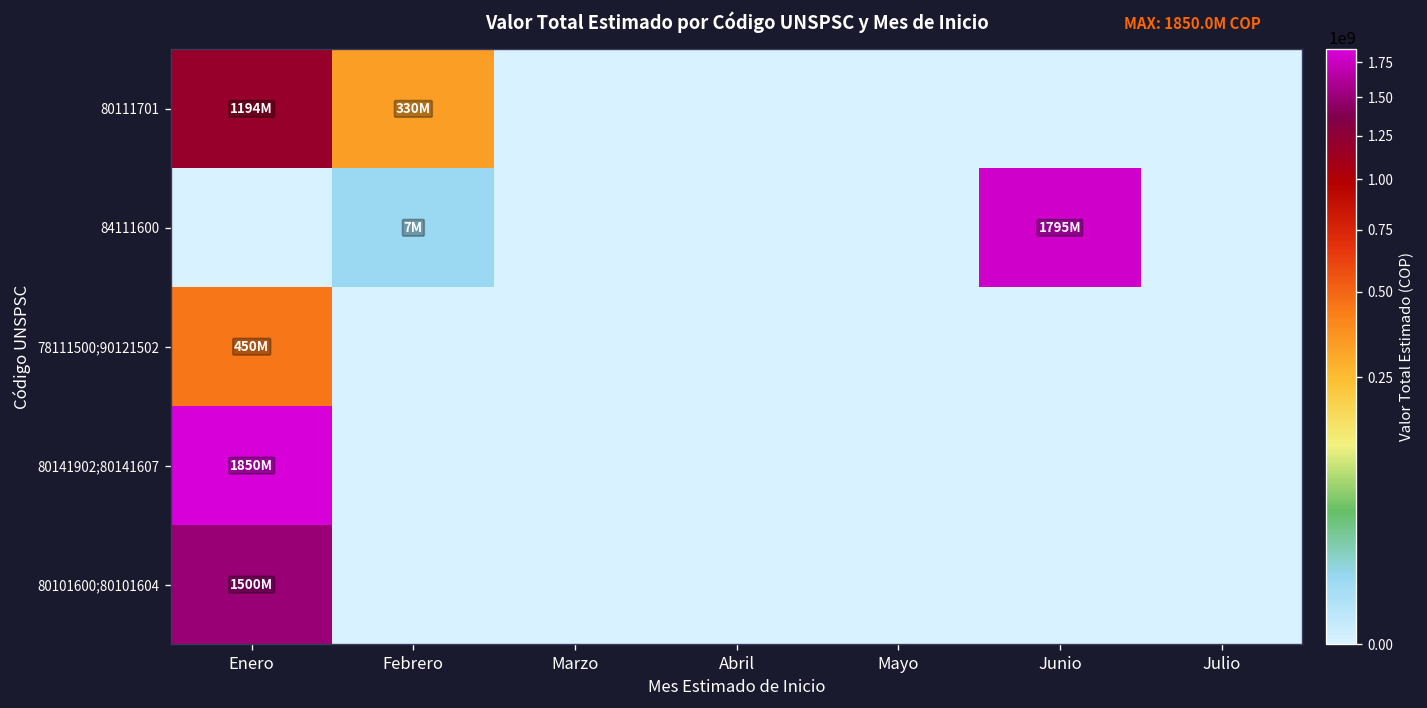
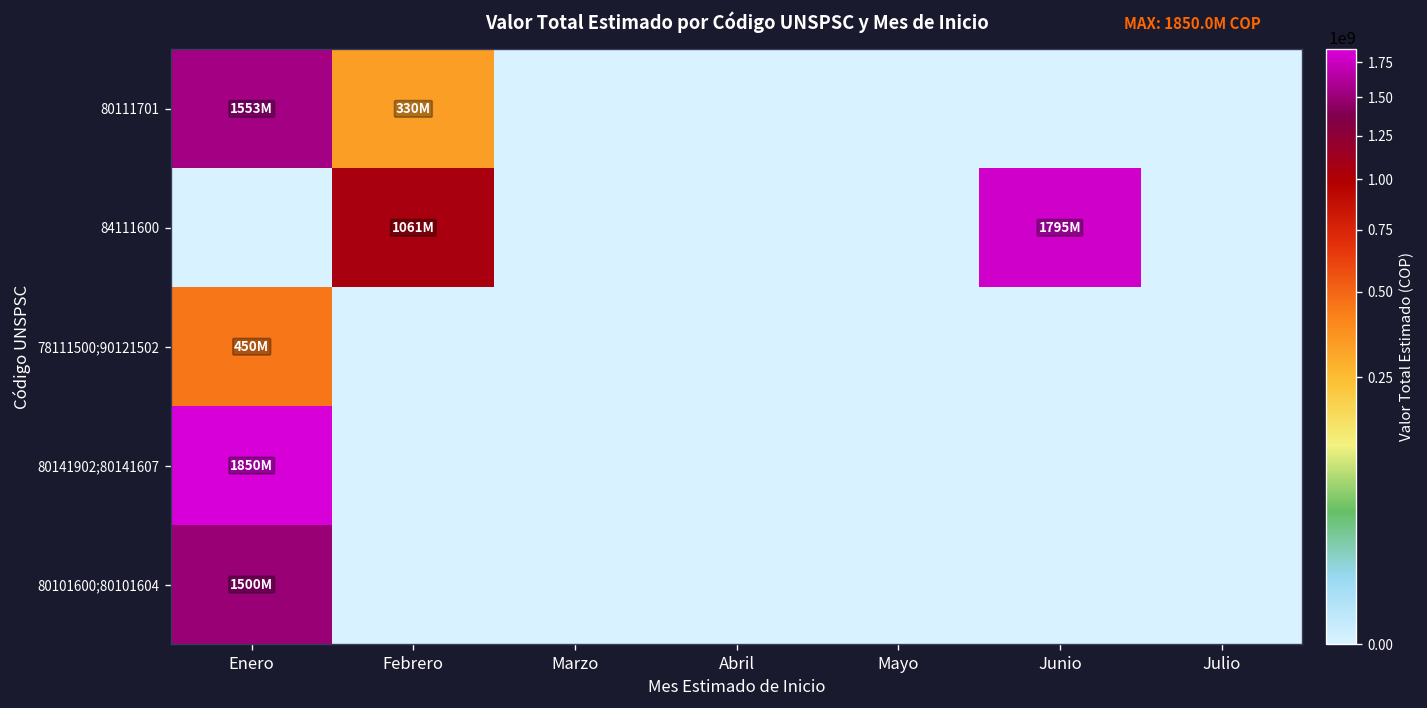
  {
    "80111701": {
-     "Enero": "1194M"
+     "Enero": "1553M"
    },
    "84111600": {
-     "Febrero": "7M"
+     "Febrero": "1061M"
    }
  }
